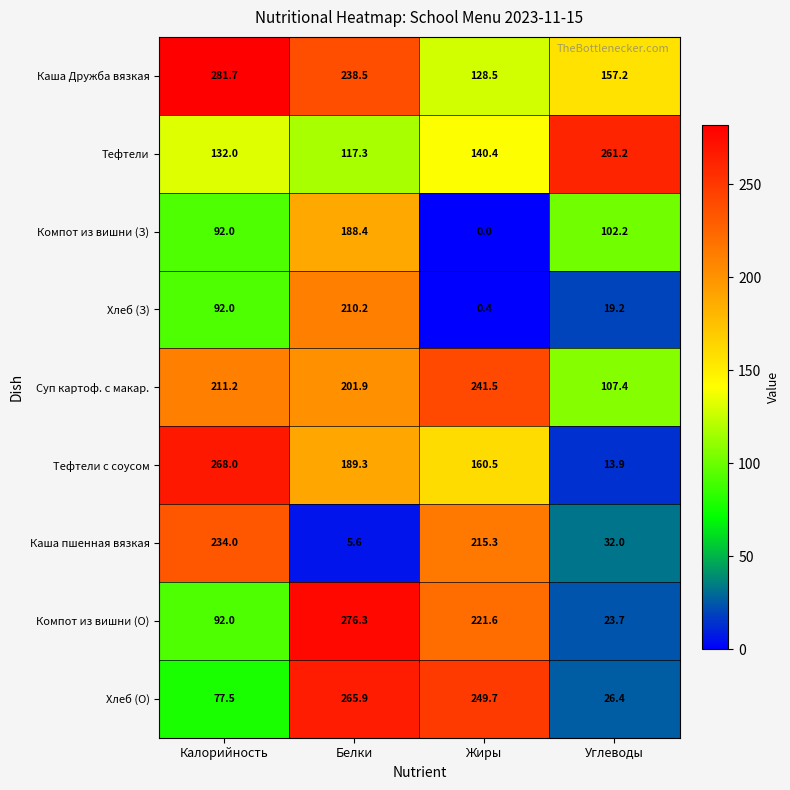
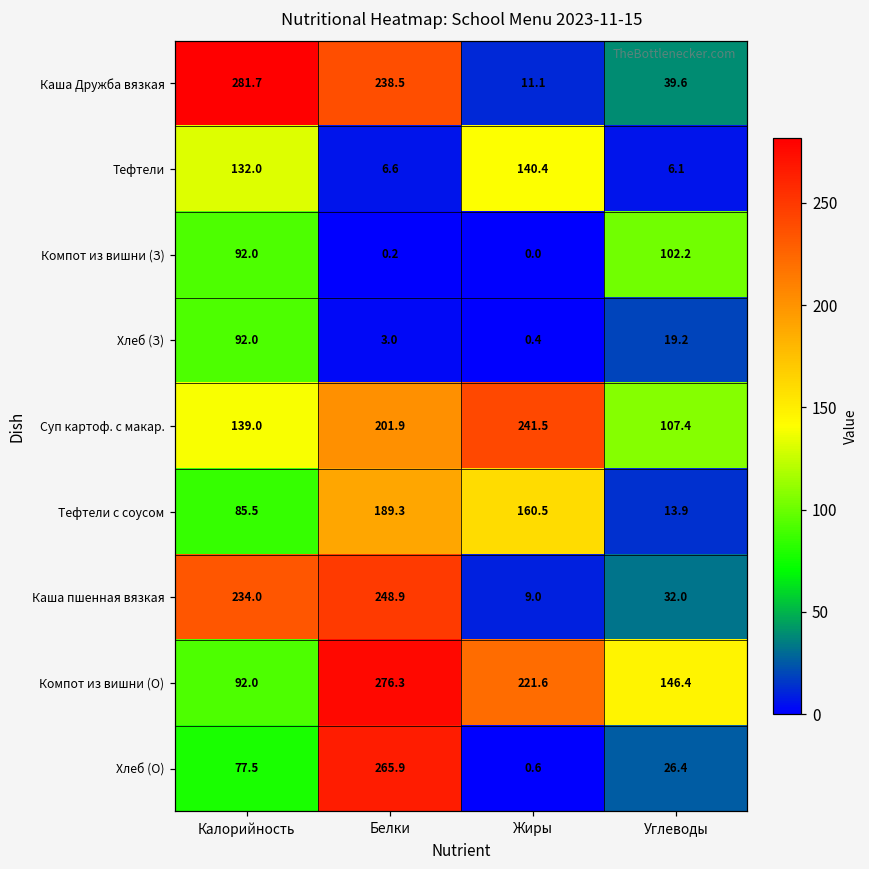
  {
    "Каша Дружба вязкая": {
      "Калорийность": 281.7,
      "Белки": 238.5,
-     "Жиры": 128.5,
-     "Углеводы": 157.2
+     "Жиры": 11.1,
+     "Углеводы": 39.6
    },
    "Тефтели": {
      "Калорийность": 132.0,
-     "Белки": 117.3,
+     "Белки": 6.6,
      "Жиры": 140.4,
-     "Углеводы": 261.2
+     "Углеводы": 6.1
    },
    "Компот из вишни (З)": {
      "Калорийность": 92.0,
-     "Белки": 188.4,
+     "Белки": 0.2,
      "Жиры": 0.0,
      "Углеводы": 102.2
    },
    "Хлеб (З)": {
      "Калорийность": 92.0,
-     "Белки": 210.2,
+     "Белки": 3.0,
      "Жиры": 0.4,
      "Углеводы": 19.2
    },
    "Суп картоф. с макар.": {
-     "Калорийность": 211.2,
+     "Калорийность": 139.0,
      "Белки": 201.9,
      "Жиры": 241.5,
      "Углеводы": 107.4
    },
    "Тефтели с соусом": {
-     "Калорийность": 268.0,
+     "Калорийность": 85.5,
      "Белки": 189.3,
      "Жиры": 160.5,
      "Углеводы": 13.9
    },
    "Каша пшенная вязкая": {
      "Калорийность": 234.0,
-     "Белки": 5.6,
-     "Жиры": 215.3,
+     "Белки": 248.9,
+     "Жиры": 9.0,
      "Углеводы": 32.0
    },
    "Компот из вишни (О)": {
      "Калорийность": 92.0,
      "Белки": 276.3,
      "Жиры": 221.6,
-     "Углеводы": 23.7
+     "Углеводы": 146.4
    },
    "Хлеб (О)": {
      "Калорийность": 77.5,
      "Белки": 265.9,
-     "Жиры": 249.7,
+     "Жиры": 0.6,
      "Углеводы": 26.4
    }
  }
